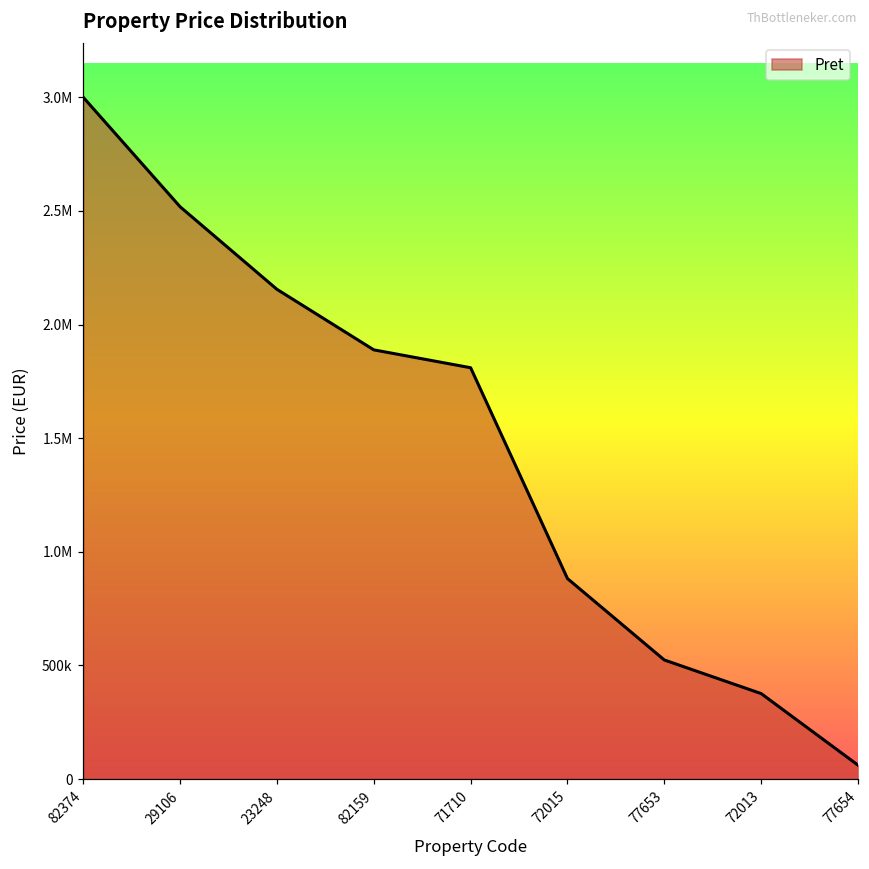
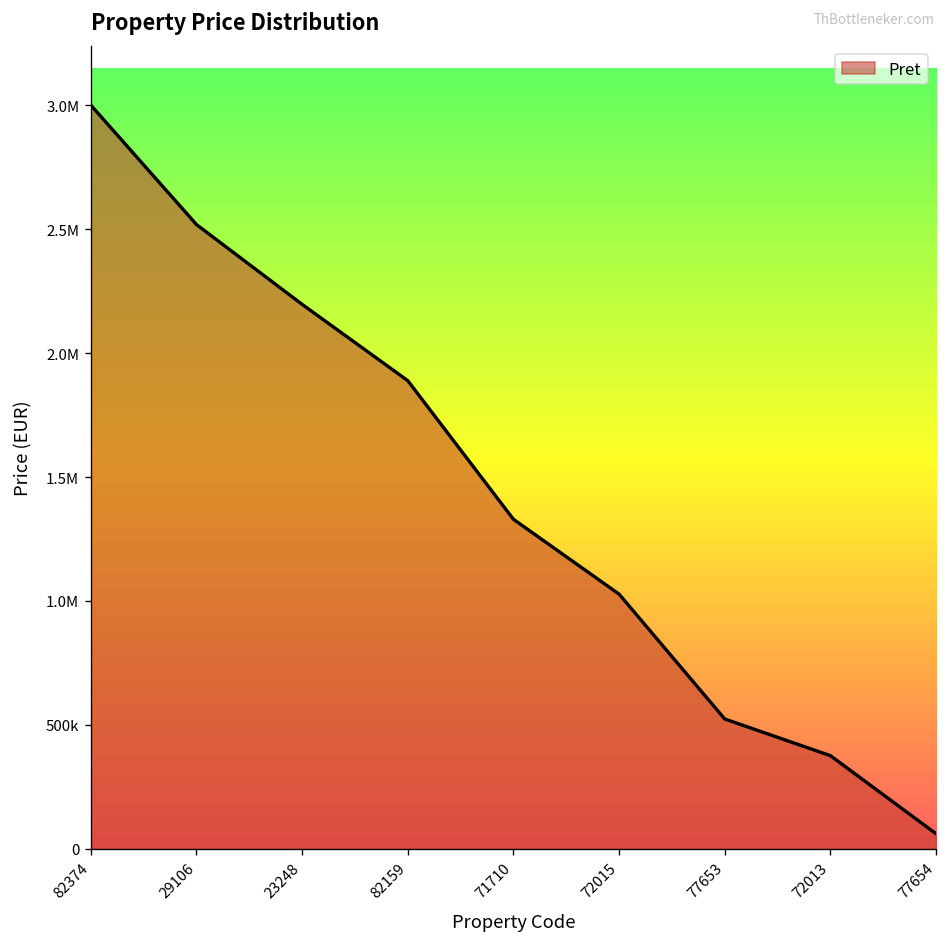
  {
    "82374": 3000000,
    "29106": 2520000,
-   "23248": 2150000,
+   "23248": 2200000,
    "82159": 1890000,
-   "71710": 1810000,
-   "72015": 880000,
+   "71710": 1330000,
+   "72015": 1030000,
    "77653": 520000,
    "72013": 380000,
    "77654": 60000
  }
